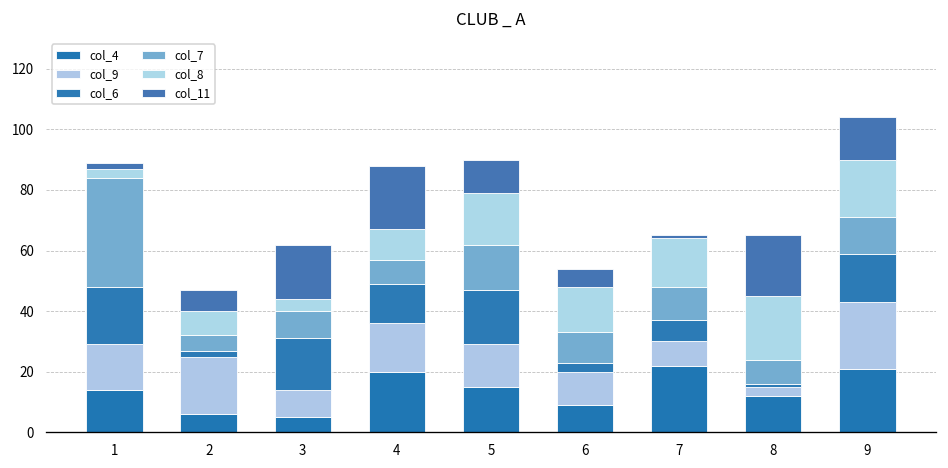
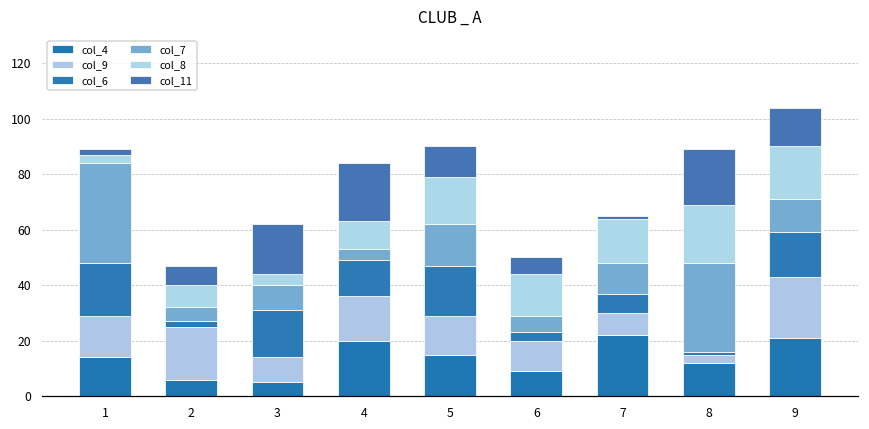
  {
    "col_7": {
      "1": 36,
      "2": 5,
      "3": 9,
-     "4": 8,
+     "4": 4,
      "5": 15,
-     "6": 10,
+     "6": 6,
      "7": 11,
-     "8": 8,
+     "8": 32,
      "9": 12
    }
  }
